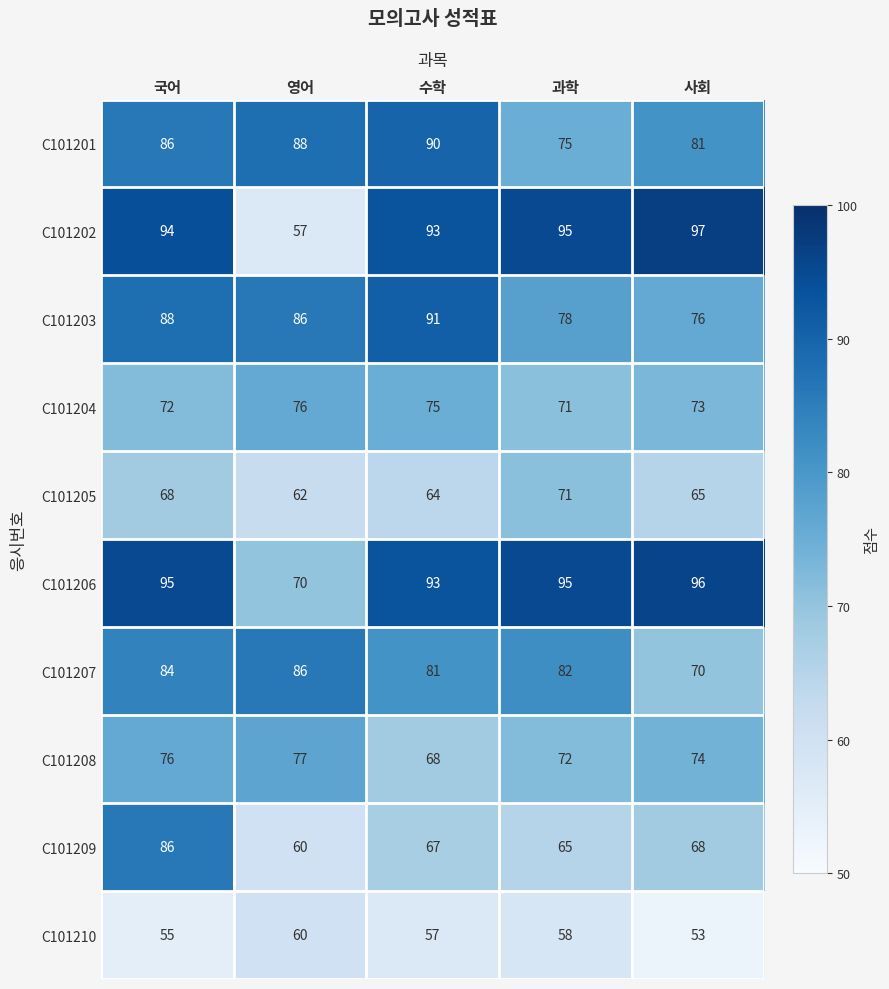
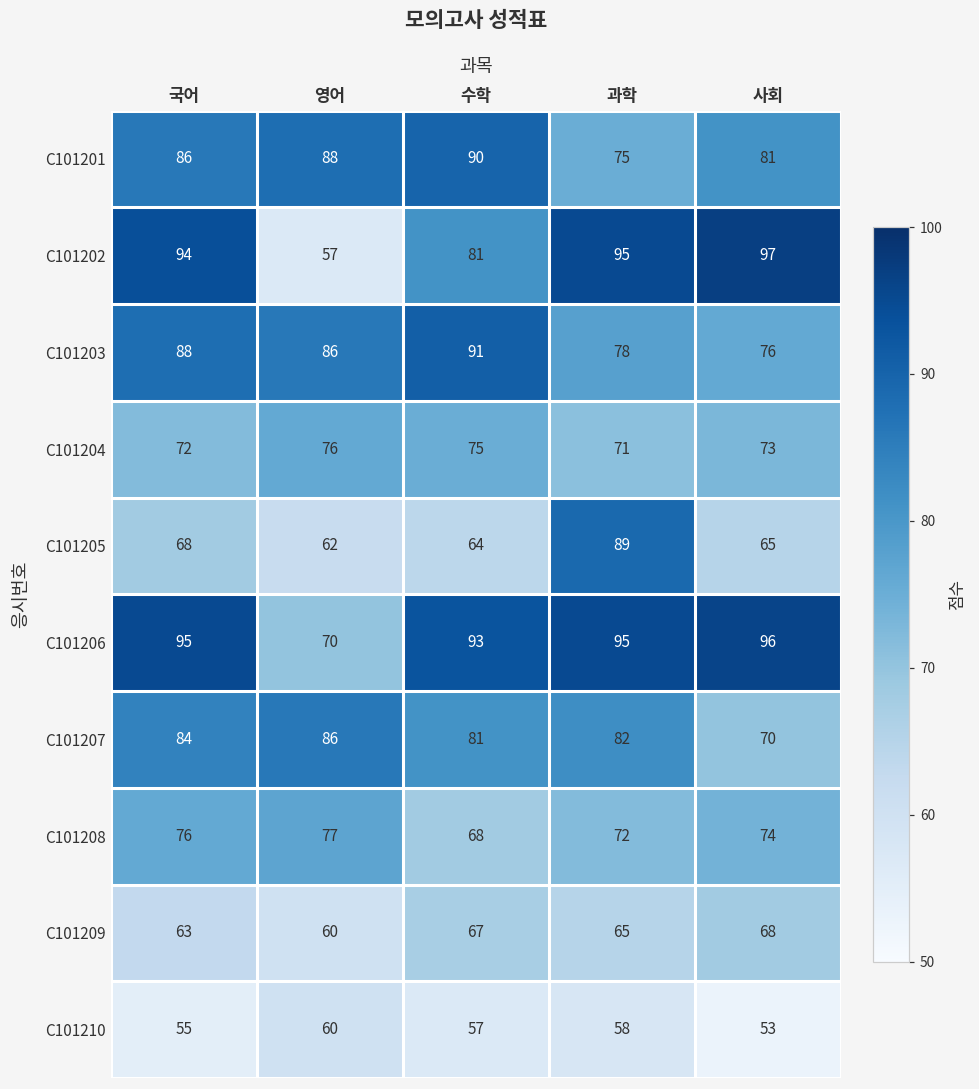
  {
    "C101201": {
      "국어": 86,
      "영어": 88,
      "수학": 90,
      "과학": 75,
      "사회": 81
    },
    "C101202": {
      "국어": 94,
      "영어": 57,
-     "수학": 93,
+     "수학": 81,
      "과학": 95,
      "사회": 97
    },
    "C101203": {
      "국어": 88,
      "영어": 86,
      "수학": 91,
      "과학": 78,
      "사회": 76
    },
    "C101204": {
      "국어": 72,
      "영어": 76,
      "수학": 75,
      "과학": 71,
      "사회": 73
    },
    "C101205": {
      "국어": 68,
      "영어": 62,
      "수학": 64,
-     "과학": 71,
+     "과학": 89,
      "사회": 65
    },
    "C101206": {
      "국어": 95,
      "영어": 70,
      "수학": 93,
      "과학": 95,
      "사회": 96
    },
    "C101207": {
      "국어": 84,
      "영어": 86,
      "수학": 81,
      "과학": 82,
      "사회": 70
    },
    "C101208": {
      "국어": 76,
      "영어": 77,
      "수학": 68,
      "과학": 72,
      "사회": 74
    },
    "C101209": {
-     "국어": 86,
+     "국어": 63,
      "영어": 60,
      "수학": 67,
      "과학": 65,
      "사회": 68
    },
    "C101210": {
      "국어": 55,
      "영어": 60,
      "수학": 57,
      "과학": 58,
      "사회": 53
    }
  }
